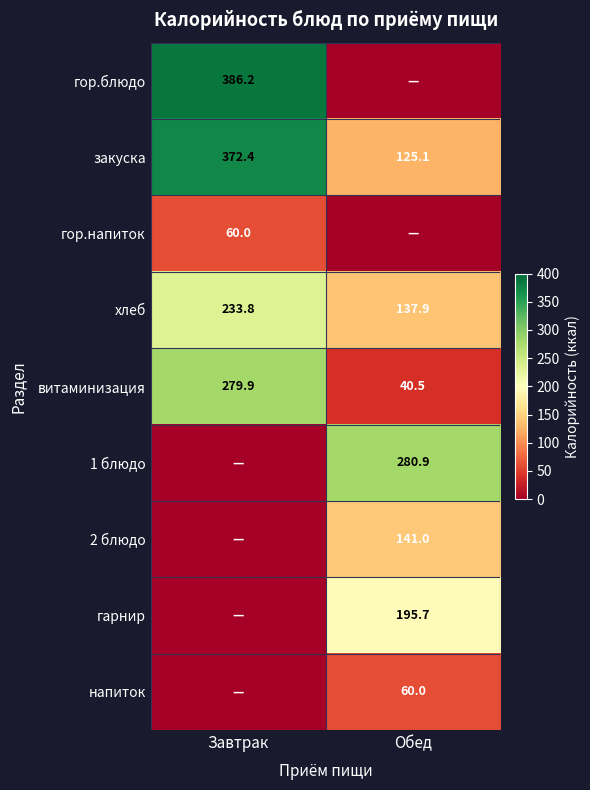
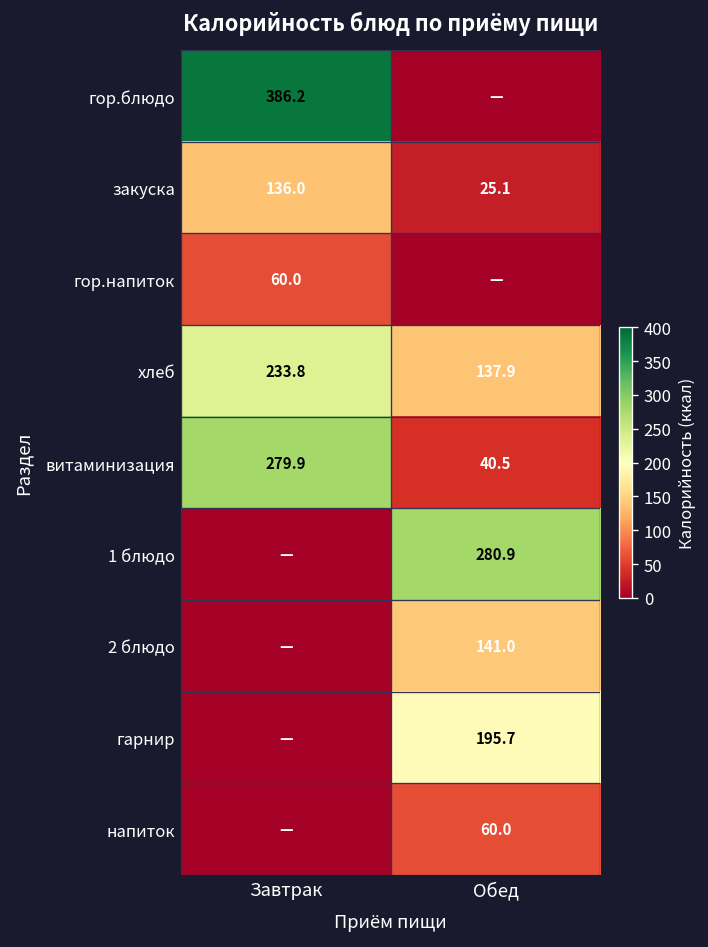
  {
    "гор.блюдо": {
      "Завтрак": 386.2
    },
    "закуска": {
-     "Завтрак": 372.4,
-     "Обед": 125.1
+     "Завтрак": 136.0,
+     "Обед": 25.1
    },
    "гор.напиток": {
      "Завтрак": 60.0
    },
    "хлеб": {
      "Завтрак": 233.8,
      "Обед": 137.9
    },
    "витаминизация": {
      "Завтрак": 279.9,
      "Обед": 40.5
    },
    "1 блюдо": {
      "Обед": 280.9
    },
    "2 блюдо": {
      "Обед": 141.0
    },
    "гарнир": {
      "Обед": 195.7
    },
    "напиток": {
      "Обед": 60.0
    }
  }
